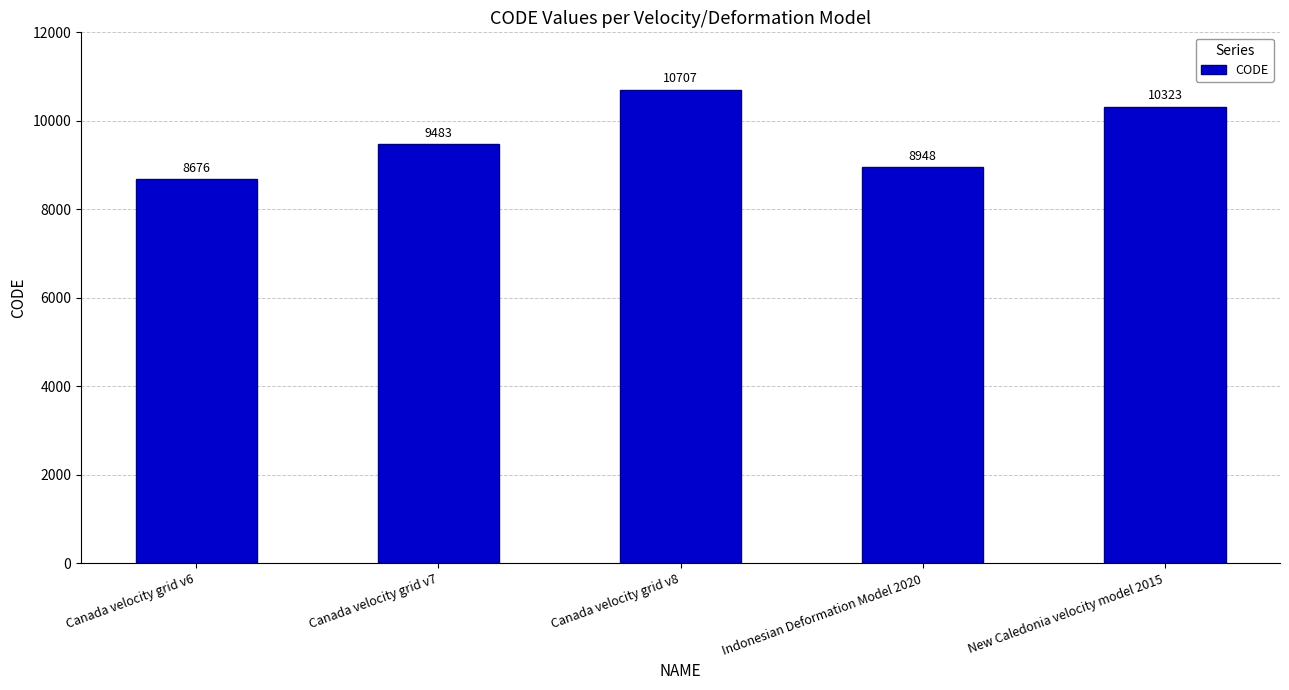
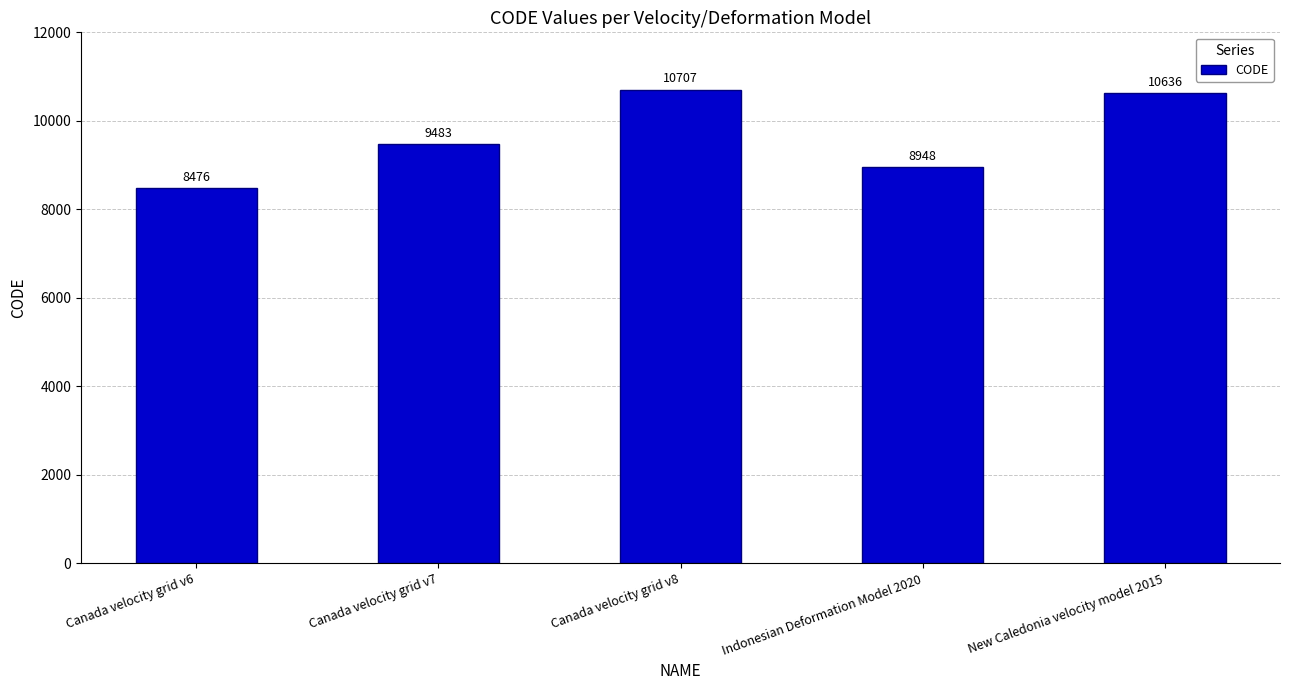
  {
-   "Canada velocity grid v6": 8676,
+   "Canada velocity grid v6": 8476,
    "Canada velocity grid v7": 9483,
    "Canada velocity grid v8": 10707,
    "Indonesian Deformation Model 2020": 8948,
-   "New Caledonia velocity model 2015": 10323
+   "New Caledonia velocity model 2015": 10636
  }
